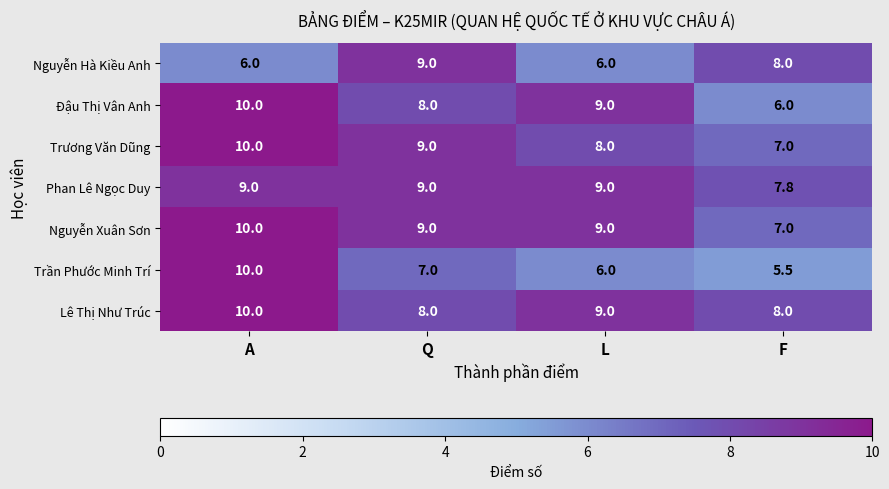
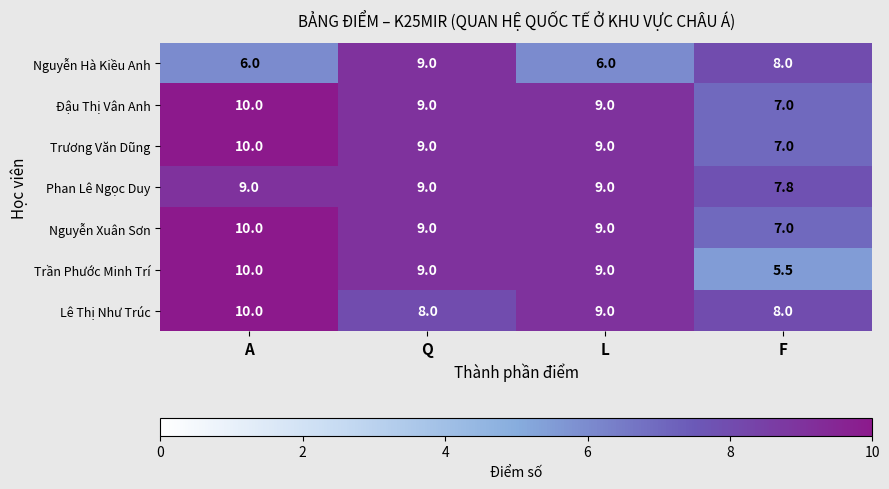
  {
    "Nguyễn Hà Kiều Anh": {
      "A": 6.0,
      "Q": 9.0,
      "L": 6.0,
      "F": 8.0
    },
    "Đậu Thị Vân Anh": {
      "A": 10.0,
-     "Q": 8.0,
+     "Q": 9.0,
      "L": 9.0,
-     "F": 6.0
+     "F": 7.0
    },
    "Trương Văn Dũng": {
      "A": 10.0,
      "Q": 9.0,
-     "L": 8.0,
+     "L": 9.0,
      "F": 7.0
    },
    "Phan Lê Ngọc Duy": {
      "A": 9.0,
      "Q": 9.0,
      "L": 9.0,
      "F": 7.8
    },
    "Nguyễn Xuân Sơn": {
      "A": 10.0,
      "Q": 9.0,
      "L": 9.0,
      "F": 7.0
    },
    "Trần Phước Minh Trí": {
      "A": 10.0,
-     "Q": 7.0,
-     "L": 6.0,
+     "Q": 9.0,
+     "L": 9.0,
      "F": 5.5
    },
    "Lê Thị Như Trúc": {
      "A": 10.0,
      "Q": 8.0,
      "L": 9.0,
      "F": 8.0
    }
  }
